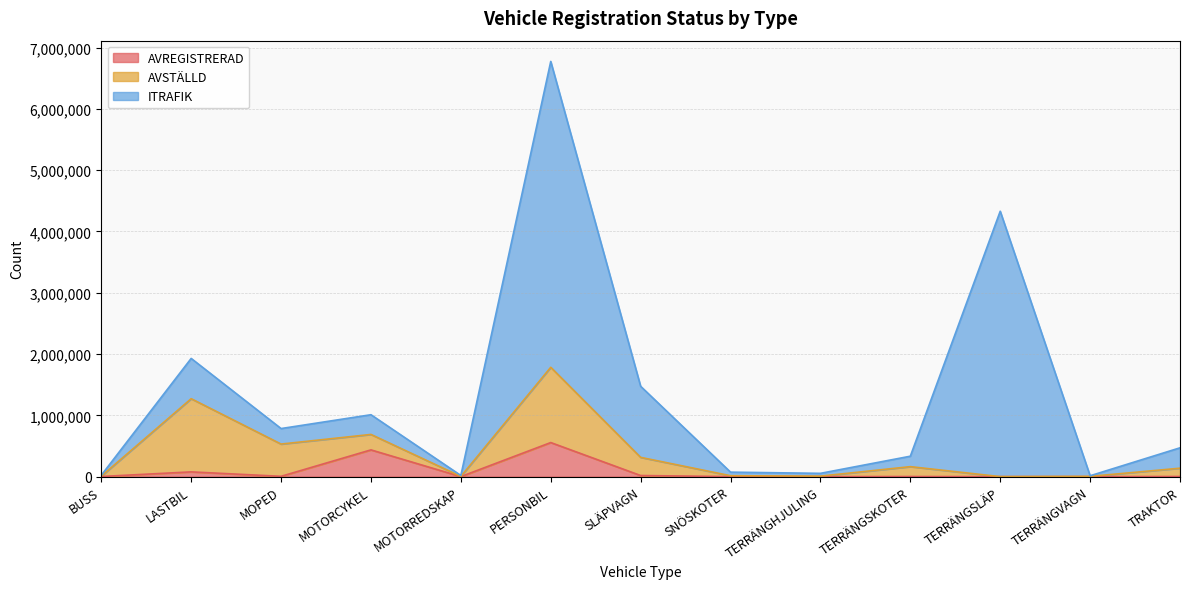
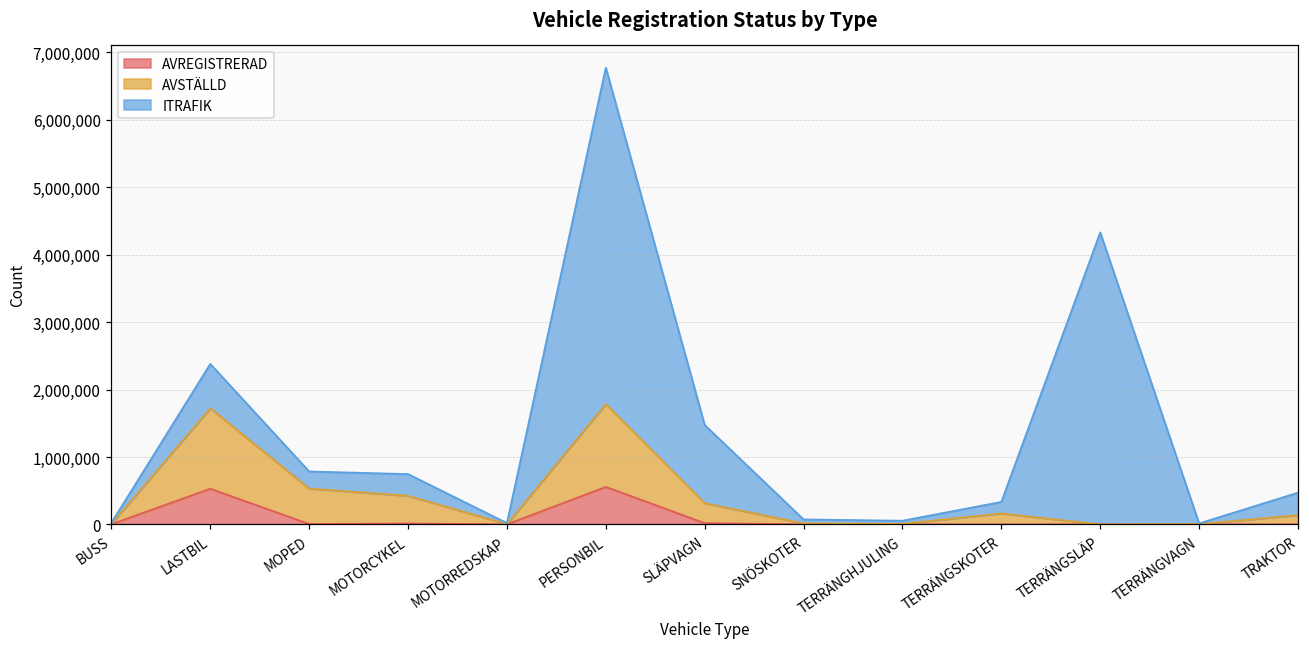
  {
    "AVREGISTRERAD": {
-     "LASTBIL": "100,000",
+     "LASTBIL": "500,000",
      "MOPED": "0",
-     "MOTORCYKEL": "400,000",
+     "MOTORCYKEL": "0",
      "PERSONBIL": "600,000",
      "SLÄPVAGN": "0",
      "TERRÄNGSKOTER": "0",
      "TRAKTOR": "0"
    },
    "AVSTÄLLD": {
      "LASTBIL": "1,200,000",
      "MOPED": "500,000",
-     "MOTORCYKEL": "300,000",
+     "MOTORCYKEL": "400,000",
      "PERSONBIL": "1,200,000",
      "SLÄPVAGN": "300,000",
      "TERRÄNGSKOTER": "200,000",
      "TRAKTOR": "100,000"
    },
    "ITRAFIK": {
      "LASTBIL": "700,000",
      "MOPED": "300,000",
      "MOTORCYKEL": "300,000",
      "PERSONBIL": "5,000,000",
      "SLÄPVAGN": "1,200,000",
      "SNÖSKOTER": "100,000",
      "TERRÄNGHJULING": "0",
      "TERRÄNGSKOTER": "200,000",
      "TERRÄNGSLÄP": "4,300,000",
      "TRAKTOR": "300,000"
    }
  }
